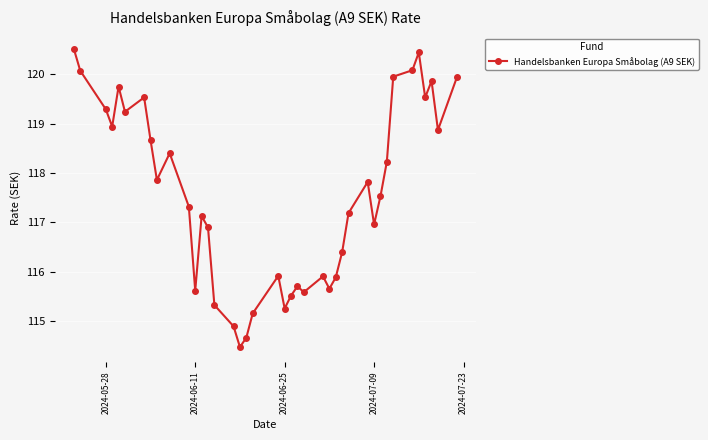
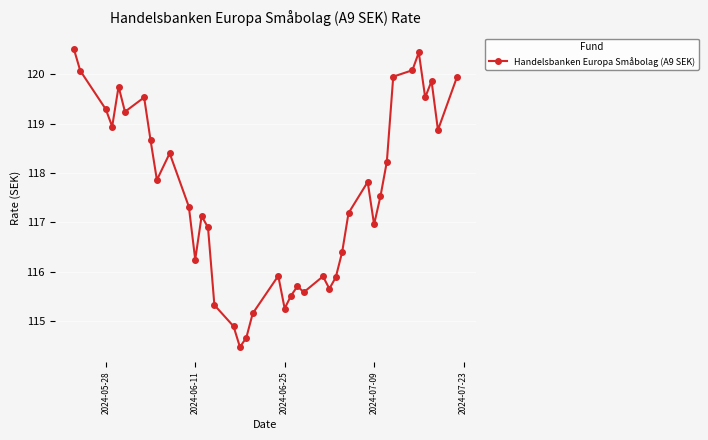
  {
    "2024-05-28": 119.3,
-   "2024-06-11": 115.6,
+   "2024-06-11": 116.3,
    "2024-06-25": 115.3,
    "2024-07-09": 117.0
  }
